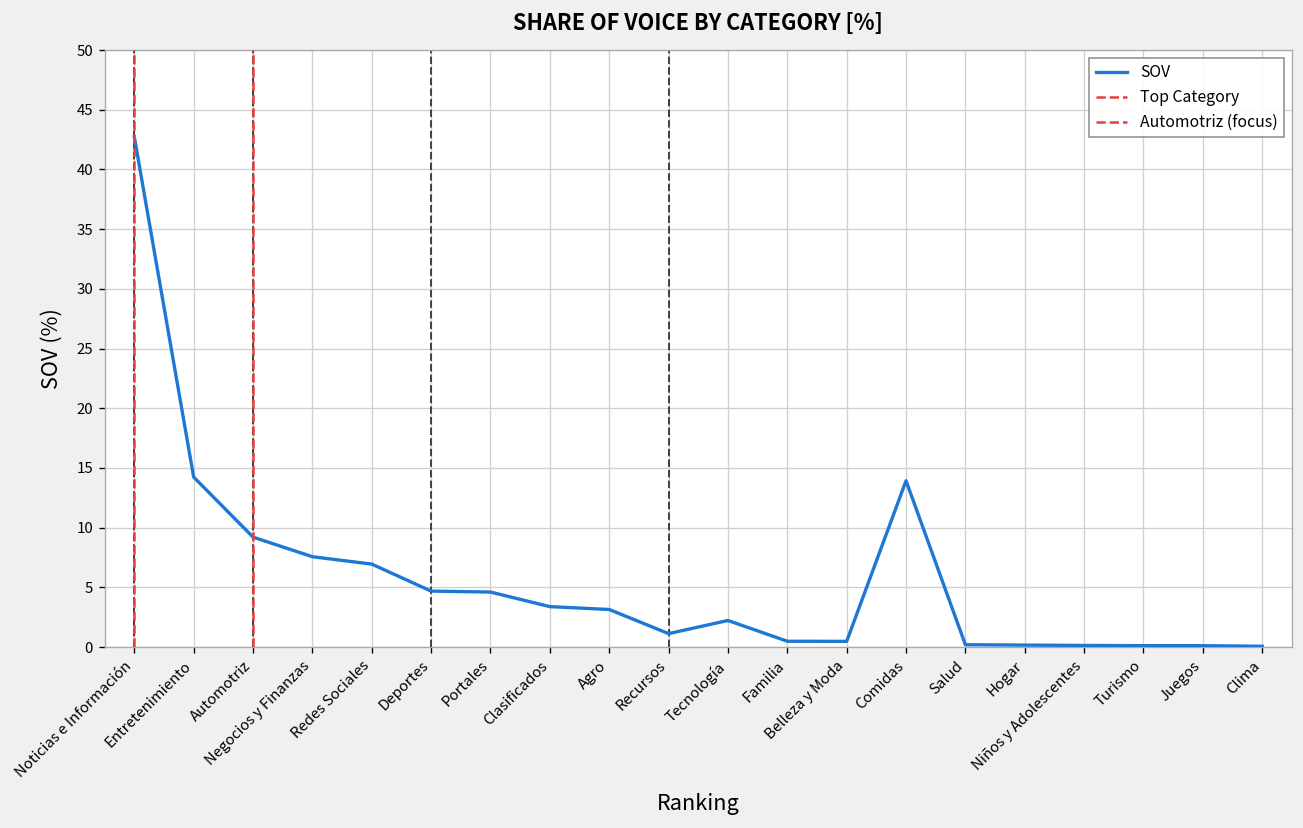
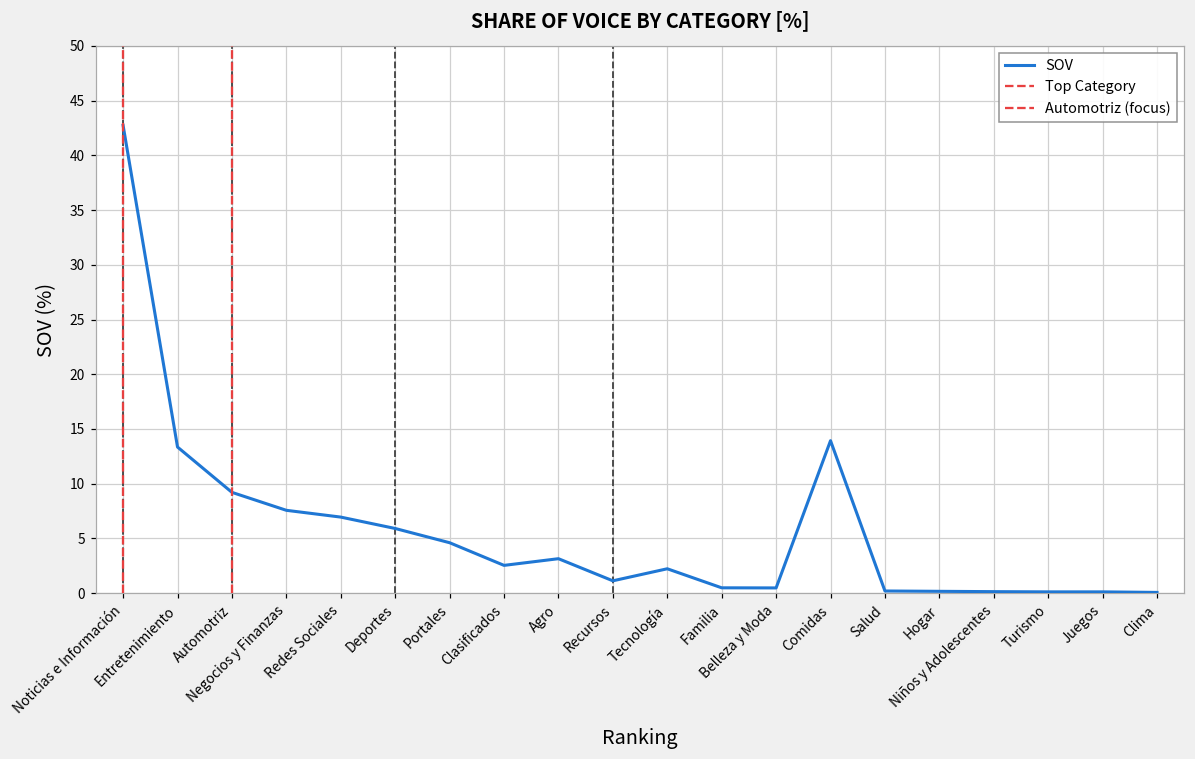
  {
    "Noticias e Información": 43,
-   "Entretenimiento": 14,
+   "Entretenimiento": 13,
    "Automotriz": 9,
    "Negocios y Finanzas": 8,
    "Redes Sociales": 7,
-   "Deportes": 5,
+   "Deportes": 6,
    "Portales": 5,
-   "Clasificados": 3.4,
+   "Clasificados": 2.5,
    "Agro": 3,
    "Recursos": 1,
    "Tecnología": 2,
    "Familia": 0,
    "Belleza y Moda": 0,
    "Comidas": 14,
    "Salud": 0,
    "Hogar": 0,
    "Niños y Adolescentes": 0,
    "Turismo": 0,
    "Juegos": 0,
    "Clima": 0
  }
